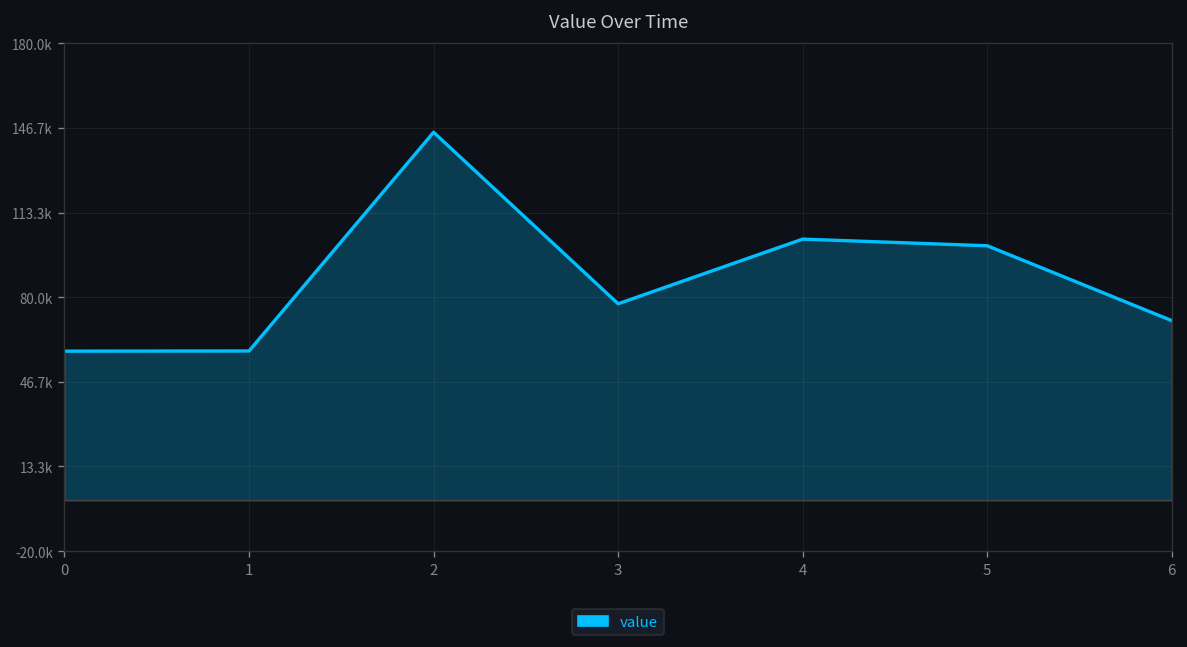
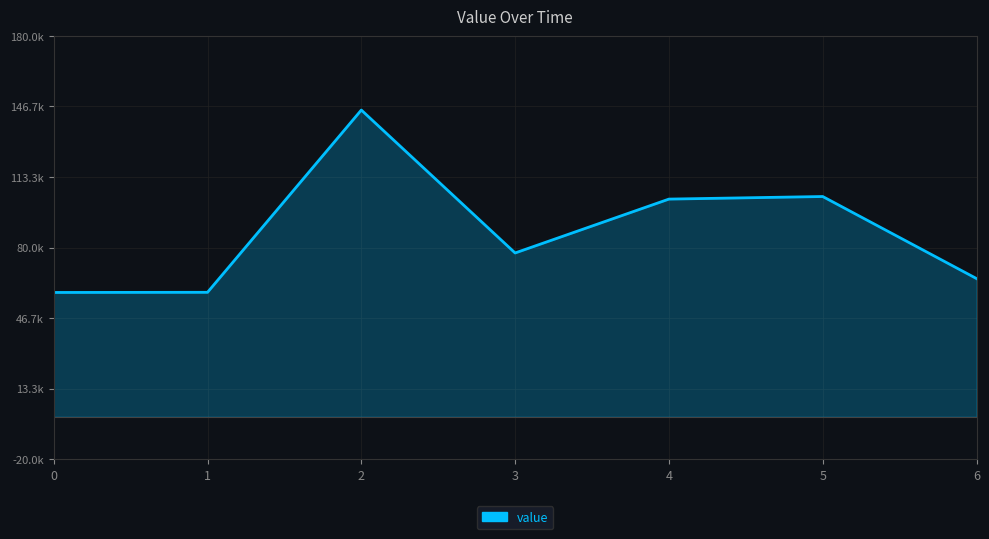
  {
    "0": 59000,
    "1": 59000,
    "2": 145000,
    "3": 77000,
    "4": 103000,
-   "5": 100000,
-   "6": 71000
+   "5": 104000,
+   "6": 65000
  }
